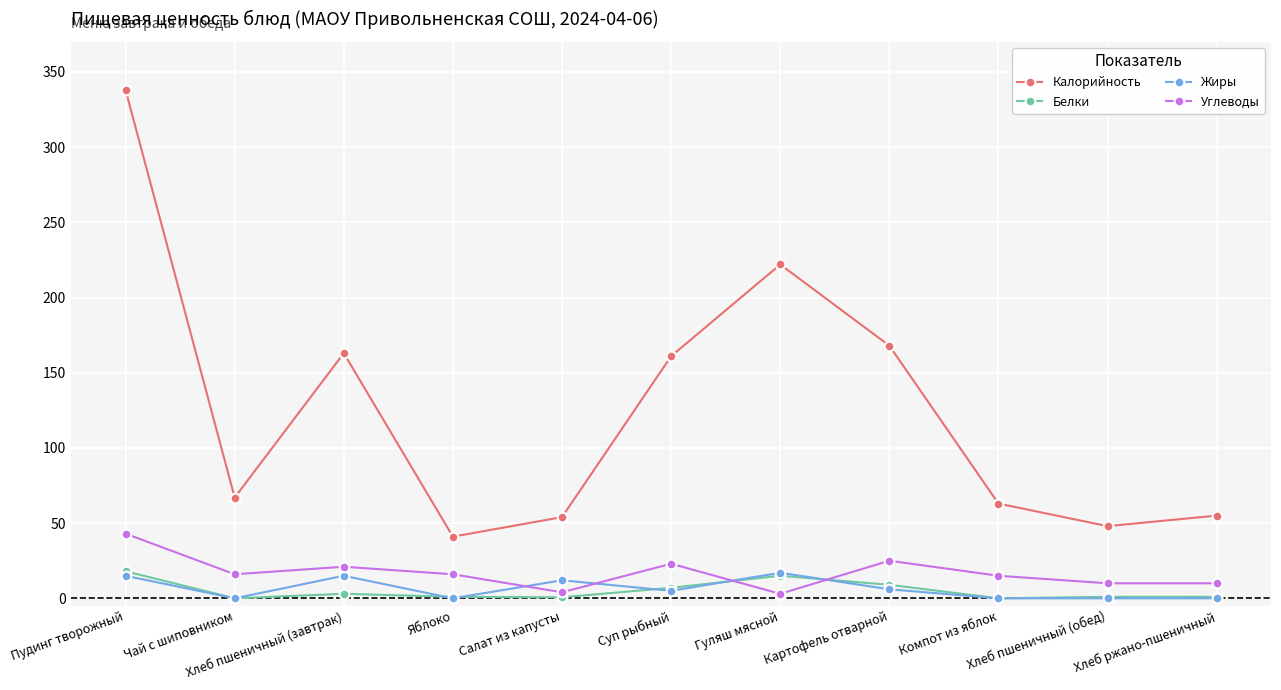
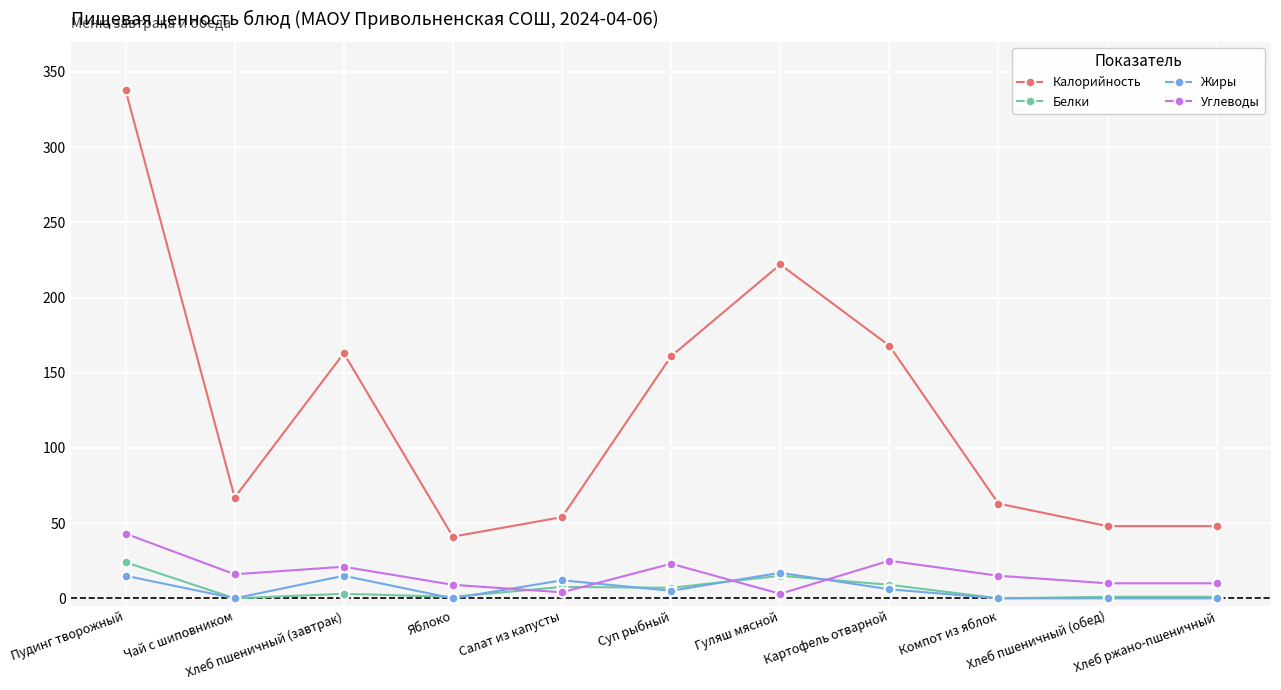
  {
    "Калорийность": {
      "Пудинг творожный": 338,
      "Чай с шиповником": 67,
      "Хлеб пшеничный (завтрак)": 163,
      "Яблоко": 41,
      "Салат из капусты": 54,
      "Суп рыбный": 161,
      "Гуляш мясной": 222,
      "Картофель отварной": 168,
      "Компот из яблок": 63,
      "Хлеб пшеничный (обед)": 48,
-     "Хлеб ржано-пшеничный": 55
+     "Хлеб ржано-пшеничный": 48
    },
    "Белки": {
-     "Пудинг творожный": 18,
+     "Пудинг творожный": 24,
      "Хлеб пшеничный (завтрак)": 3,
-     "Салат из капусты": 1,
+     "Салат из капусты": 8,
      "Суп рыбный": 7,
      "Гуляш мясной": 15,
      "Картофель отварной": 9
    },
    "Жиры": {
      "Пудинг творожный": 15,
      "Хлеб пшеничный (завтрак)": 15,
      "Салат из капусты": 12,
      "Суп рыбный": 5,
      "Гуляш мясной": 17,
      "Картофель отварной": 6
    },
    "Углеводы": {
      "Пудинг творожный": 43,
      "Чай с шиповником": 16,
      "Хлеб пшеничный (завтрак)": 21,
-     "Яблоко": 16,
+     "Яблоко": 9,
      "Салат из капусты": 4,
      "Суп рыбный": 23,
      "Гуляш мясной": 3,
      "Картофель отварной": 25,
      "Компот из яблок": 15,
      "Хлеб пшеничный (обед)": 10,
      "Хлеб ржано-пшеничный": 10
    }
  }
